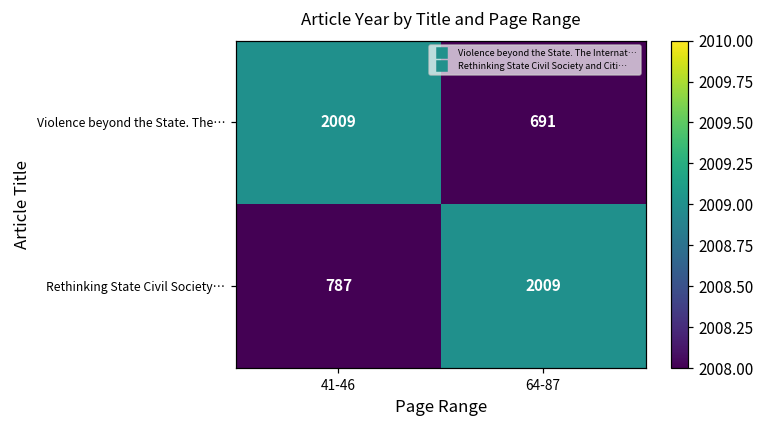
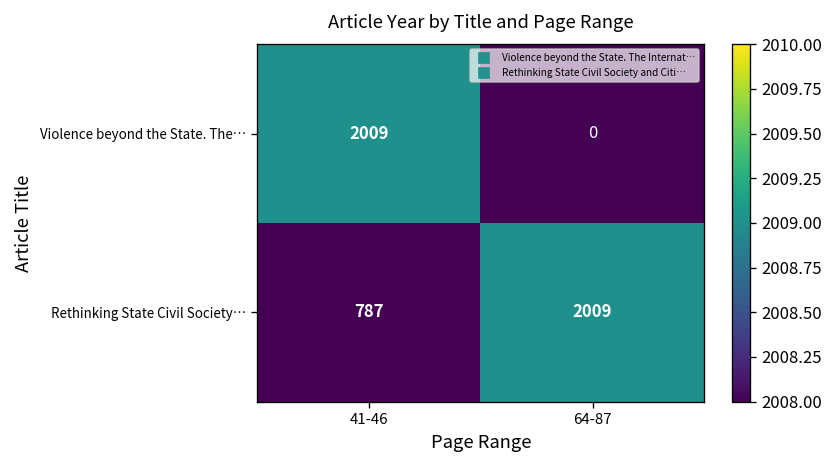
  {
    "Violence beyond the State. The…": {
      "41-46": 2009,
-     "64-87": 691
+     "64-87": 0
    },
    "Rethinking State Civil Society…": {
      "41-46": 787,
      "64-87": 2009
    }
  }
